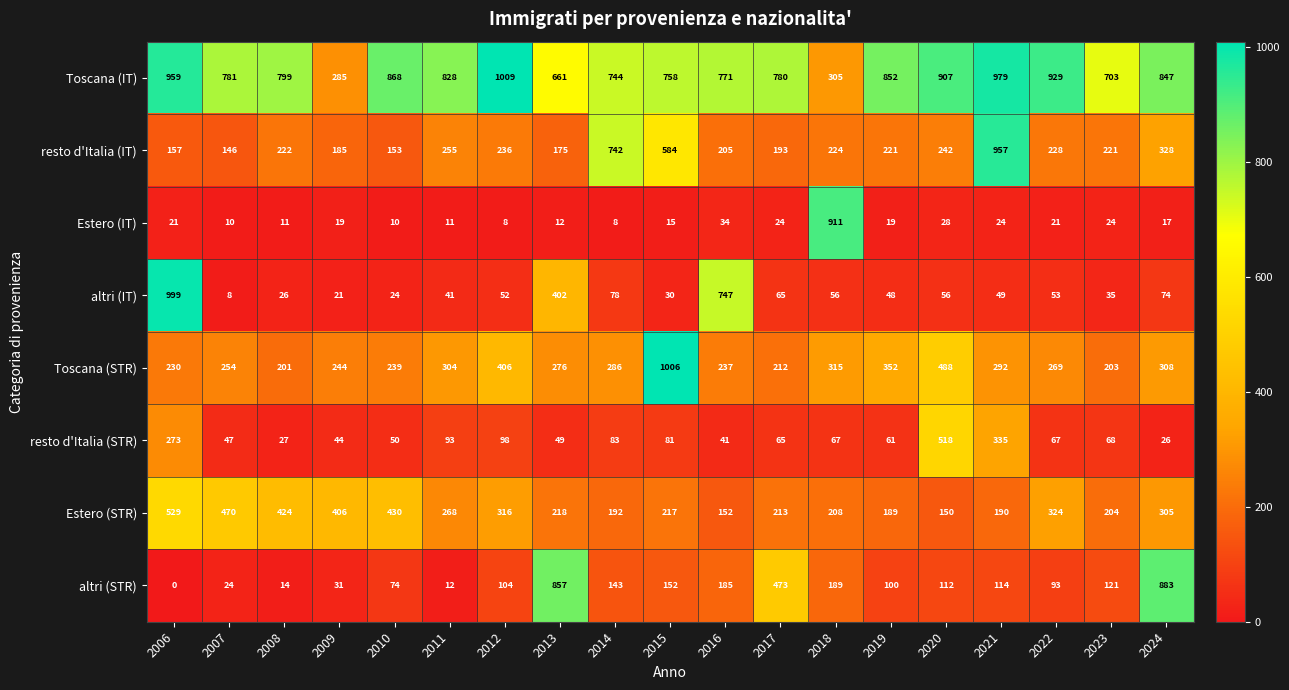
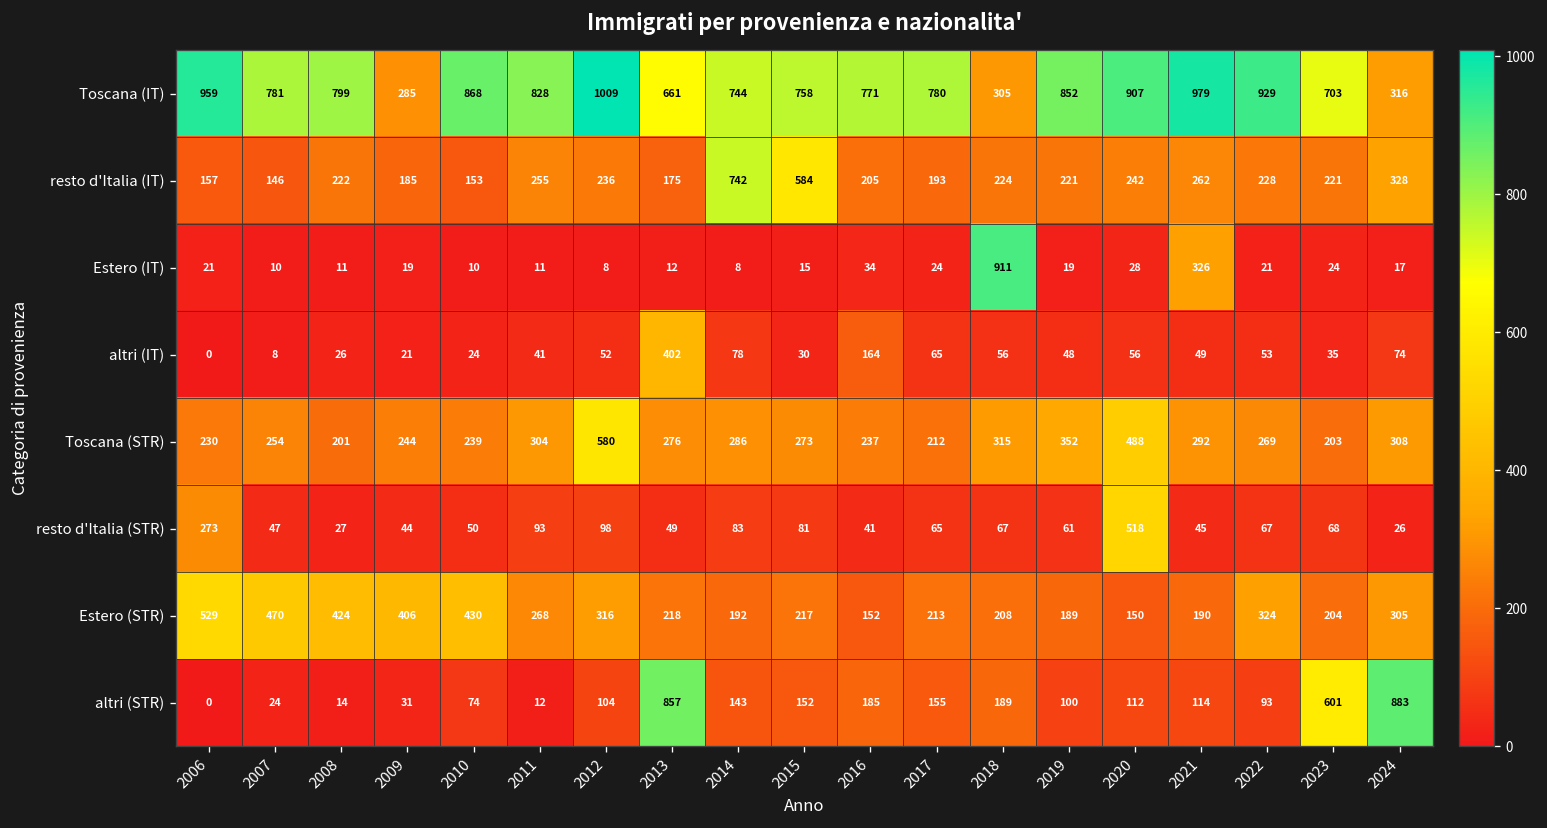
  {
    "Toscana (IT)": {
      "2006": 959,
      "2007": 781,
      "2008": 799,
      "2009": 285,
      "2010": 868,
      "2011": 828,
      "2012": 1009,
      "2013": 661,
      "2014": 744,
      "2015": 758,
      "2016": 771,
      "2017": 780,
      "2018": 305,
      "2019": 852,
      "2020": 907,
      "2021": 979,
      "2022": 929,
      "2023": 703,
-     "2024": 847
+     "2024": 316
    },
    "resto d'Italia (IT)": {
      "2006": 157,
      "2007": 146,
      "2008": 222,
      "2009": 185,
      "2010": 153,
      "2011": 255,
      "2012": 236,
      "2013": 175,
      "2014": 742,
      "2015": 584,
      "2016": 205,
      "2017": 193,
      "2018": 224,
      "2019": 221,
      "2020": 242,
-     "2021": 957,
+     "2021": 262,
      "2022": 228,
      "2023": 221,
      "2024": 328
    },
    "Estero (IT)": {
      "2006": 21,
      "2007": 10,
      "2008": 11,
      "2009": 19,
      "2010": 10,
      "2011": 11,
      "2012": 8,
      "2013": 12,
      "2014": 8,
      "2015": 15,
      "2016": 34,
      "2017": 24,
      "2018": 911,
      "2019": 19,
      "2020": 28,
-     "2021": 24,
+     "2021": 326,
      "2022": 21,
      "2023": 24,
      "2024": 17
    },
    "altri (IT)": {
-     "2006": 999,
+     "2006": 0,
      "2007": 8,
      "2008": 26,
      "2009": 21,
      "2010": 24,
      "2011": 41,
      "2012": 52,
      "2013": 402,
      "2014": 78,
      "2015": 30,
-     "2016": 747,
+     "2016": 164,
      "2017": 65,
      "2018": 56,
      "2019": 48,
      "2020": 56,
      "2021": 49,
      "2022": 53,
      "2023": 35,
      "2024": 74
    },
    "Toscana (STR)": {
      "2006": 230,
      "2007": 254,
      "2008": 201,
      "2009": 244,
      "2010": 239,
      "2011": 304,
-     "2012": 406,
+     "2012": 580,
      "2013": 276,
      "2014": 286,
-     "2015": 1006,
+     "2015": 273,
      "2016": 237,
      "2017": 212,
      "2018": 315,
      "2019": 352,
      "2020": 488,
      "2021": 292,
      "2022": 269,
      "2023": 203,
      "2024": 308
    },
    "resto d'Italia (STR)": {
      "2006": 273,
      "2007": 47,
      "2008": 27,
      "2009": 44,
      "2010": 50,
      "2011": 93,
      "2012": 98,
      "2013": 49,
      "2014": 83,
      "2015": 81,
      "2016": 41,
      "2017": 65,
      "2018": 67,
      "2019": 61,
      "2020": 518,
-     "2021": 335,
+     "2021": 45,
      "2022": 67,
      "2023": 68,
      "2024": 26
    },
    "Estero (STR)": {
      "2006": 529,
      "2007": 470,
      "2008": 424,
      "2009": 406,
      "2010": 430,
      "2011": 268,
      "2012": 316,
      "2013": 218,
      "2014": 192,
      "2015": 217,
      "2016": 152,
      "2017": 213,
      "2018": 208,
      "2019": 189,
      "2020": 150,
      "2021": 190,
      "2022": 324,
      "2023": 204,
      "2024": 305
    },
    "altri (STR)": {
      "2006": 0,
      "2007": 24,
      "2008": 14,
      "2009": 31,
      "2010": 74,
      "2011": 12,
      "2012": 104,
      "2013": 857,
      "2014": 143,
      "2015": 152,
      "2016": 185,
-     "2017": 473,
+     "2017": 155,
      "2018": 189,
      "2019": 100,
      "2020": 112,
      "2021": 114,
      "2022": 93,
-     "2023": 121,
+     "2023": 601,
      "2024": 883
    }
  }
